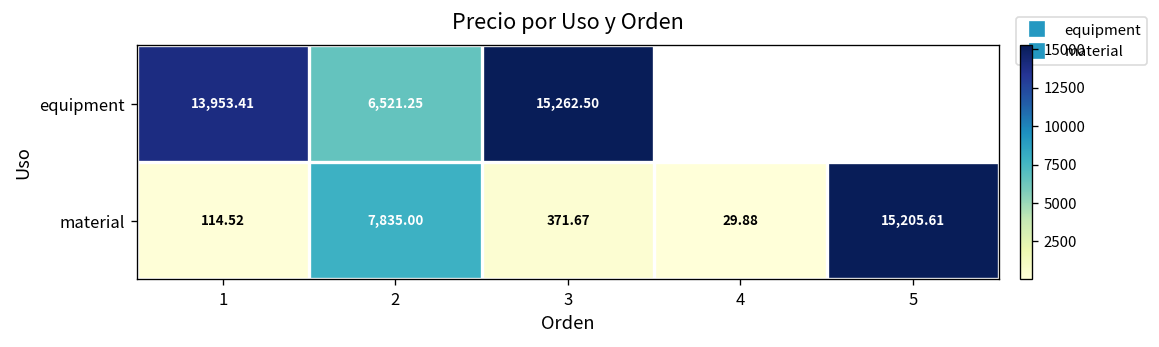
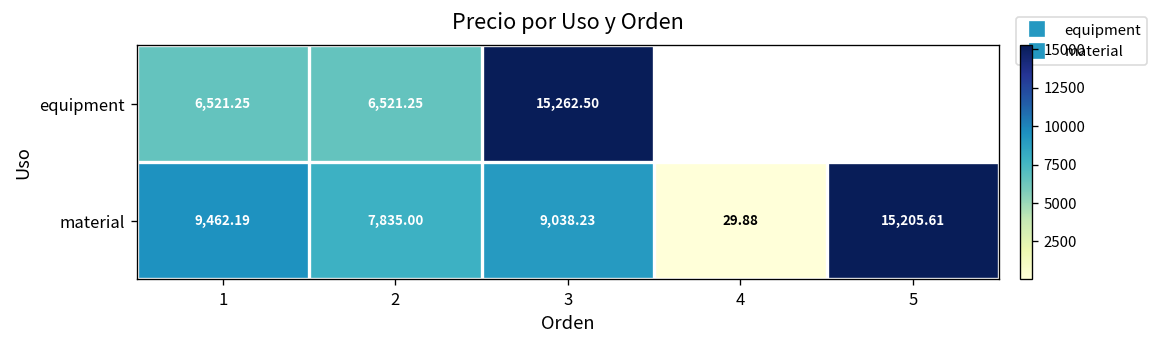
  {
    "equipment": {
-     "1": "13,953.41",
+     "1": "6,521.25",
      "2": "6,521.25",
      "3": "15,262.50"
    },
    "material": {
-     "1": "114.52",
+     "1": "9,462.19",
      "2": "7,835.00",
-     "3": "371.67",
+     "3": "9,038.23",
      "4": "29.88",
      "5": "15,205.61"
    }
  }
